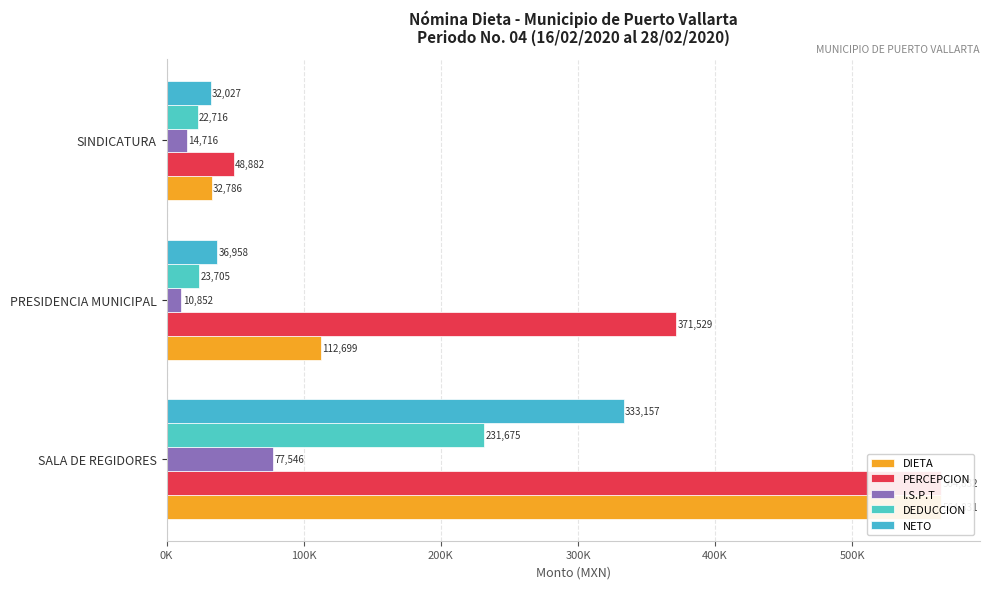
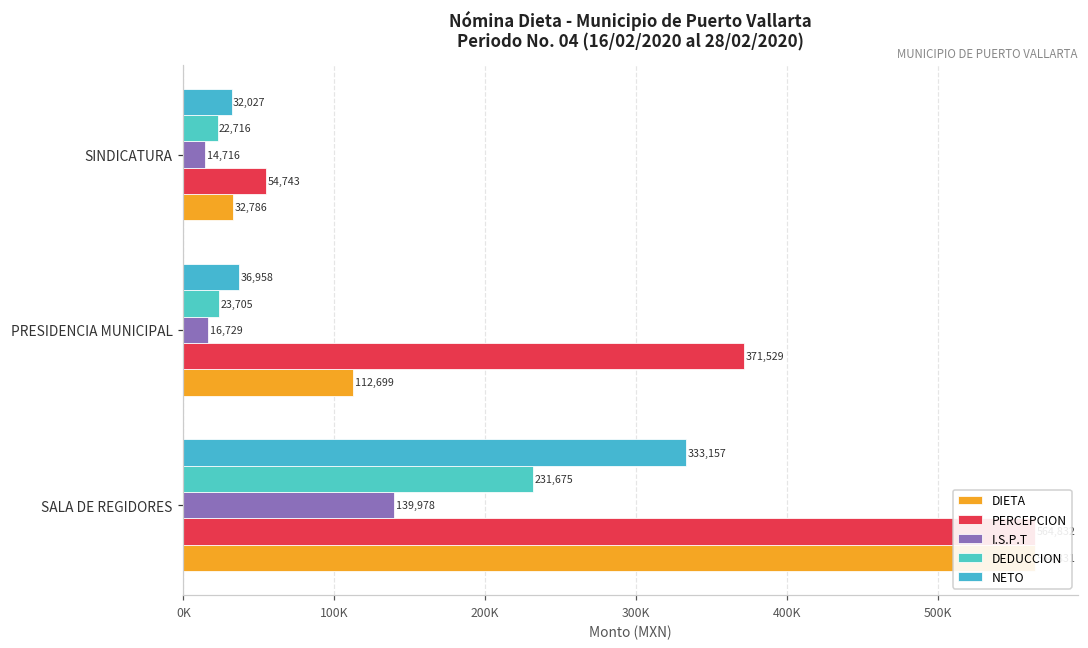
  {
    "DIETA": {
      "SINDICATURA": "32,786",
      "PRESIDENCIA MUNICIPAL": "112,699"
    },
    "PERCEPCION": {
-     "SINDICATURA": "48,882",
+     "SINDICATURA": "54,743",
      "PRESIDENCIA MUNICIPAL": "371,529"
    },
    "I.S.P.T": {
      "SINDICATURA": "14,716",
-     "PRESIDENCIA MUNICIPAL": "10,852",
-     "SALA DE REGIDORES": "77,546"
+     "PRESIDENCIA MUNICIPAL": "16,729",
+     "SALA DE REGIDORES": "139,978"
    }
  }
